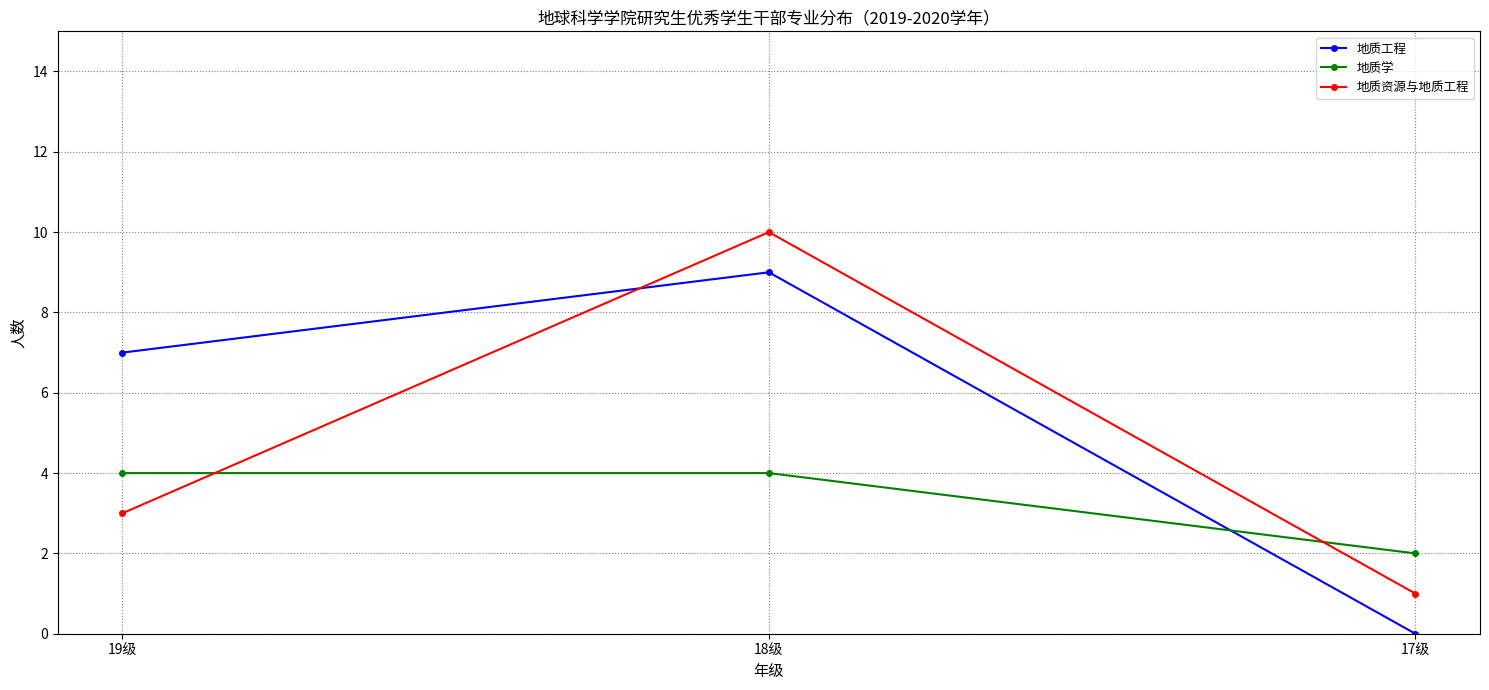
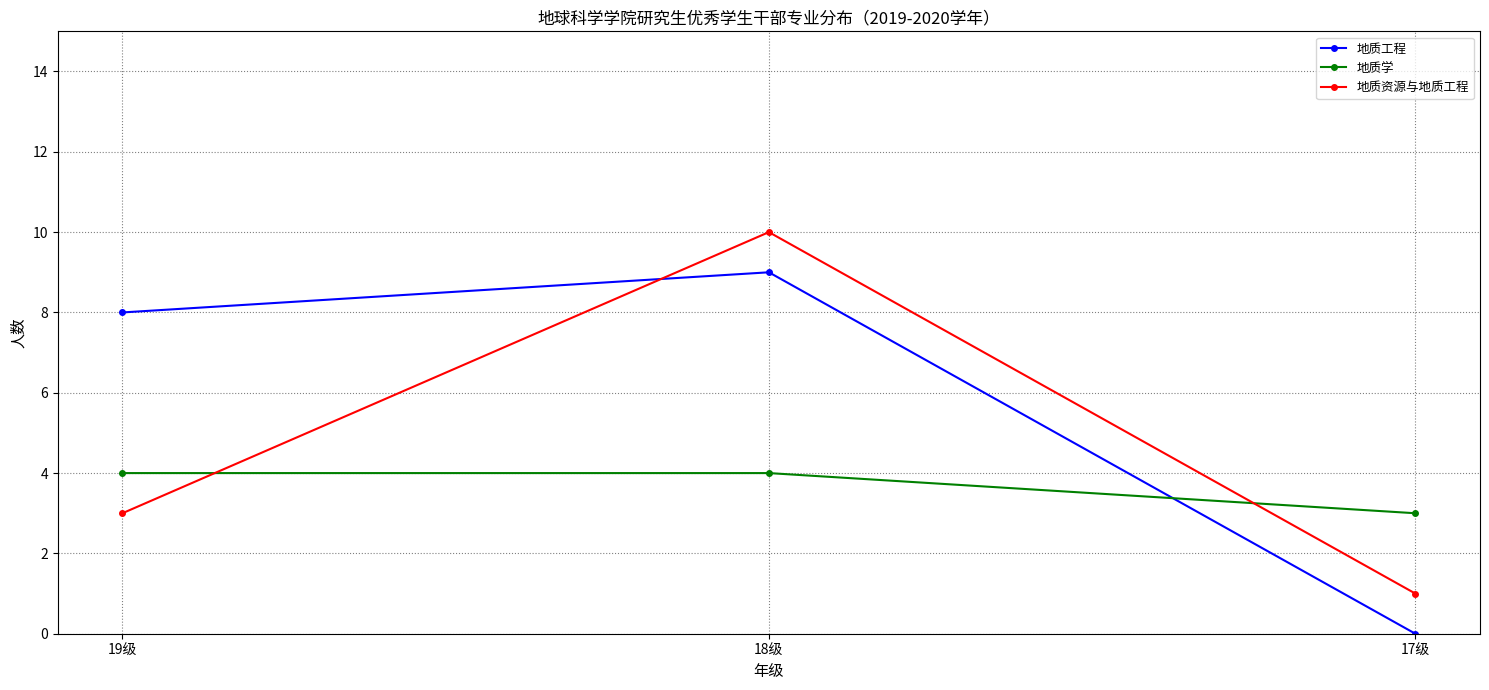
  {
    "地质工程": {
-     "19级": 7,
+     "19级": 8,
      "18级": 9,
      "17级": 0
    },
    "地质学": {
      "19级": 4,
      "18级": 4,
-     "17级": 2
+     "17级": 3
    },
    "地质资源与地质工程": {
      "19级": 3,
      "18级": 10,
      "17级": 1
    }
  }
